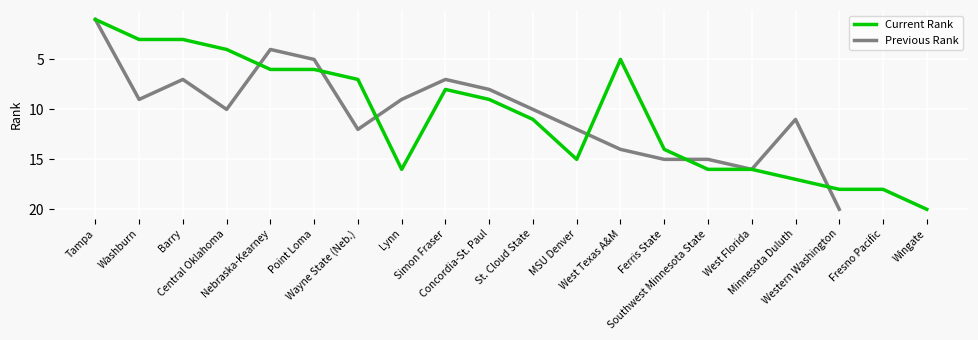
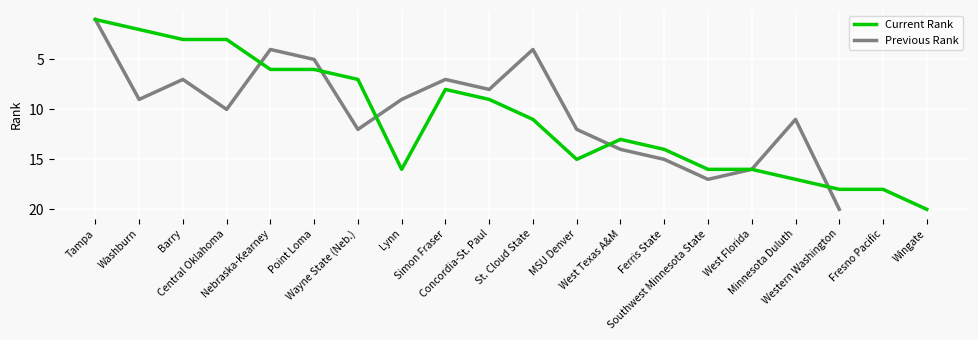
  {
    "Current Rank": {
-     "Washburn": 3,
+     "Washburn": 2,
      "Barry": 3,
-     "Central Oklahoma": 4,
+     "Central Oklahoma": 3,
      "Nebraska-Kearney": 6,
      "Point Loma": 6,
      "Wayne State (Neb.)": 7,
      "Lynn": 16,
      "Simon Fraser": 8,
      "Concordia-St. Paul": 9,
      "St. Cloud State": 11,
      "MSU Denver": 15,
-     "West Texas A&M": 5,
+     "West Texas A&M": 13,
      "Ferris State": 14,
      "Southwest Minnesota State": 16,
      "Minnesota Duluth": 17,
      "Western Washington": 18,
      "Fresno Pacific": 18,
      "Wingate": 20
    },
    "Previous Rank": {
      "Washburn": 9,
      "Barry": 7,
      "Central Oklahoma": 10,
      "Nebraska-Kearney": 4,
      "Point Loma": 5,
      "Wayne State (Neb.)": 12,
      "Lynn": 9,
      "Simon Fraser": 7,
      "Concordia-St. Paul": 8,
-     "St. Cloud State": 10,
+     "St. Cloud State": 4,
      "MSU Denver": 12,
      "West Texas A&M": 14,
      "Ferris State": 15,
-     "Southwest Minnesota State": 15,
+     "Southwest Minnesota State": 17,
      "Minnesota Duluth": 11,
      "Western Washington": 20,
      "Wingate": 19
    }
  }
